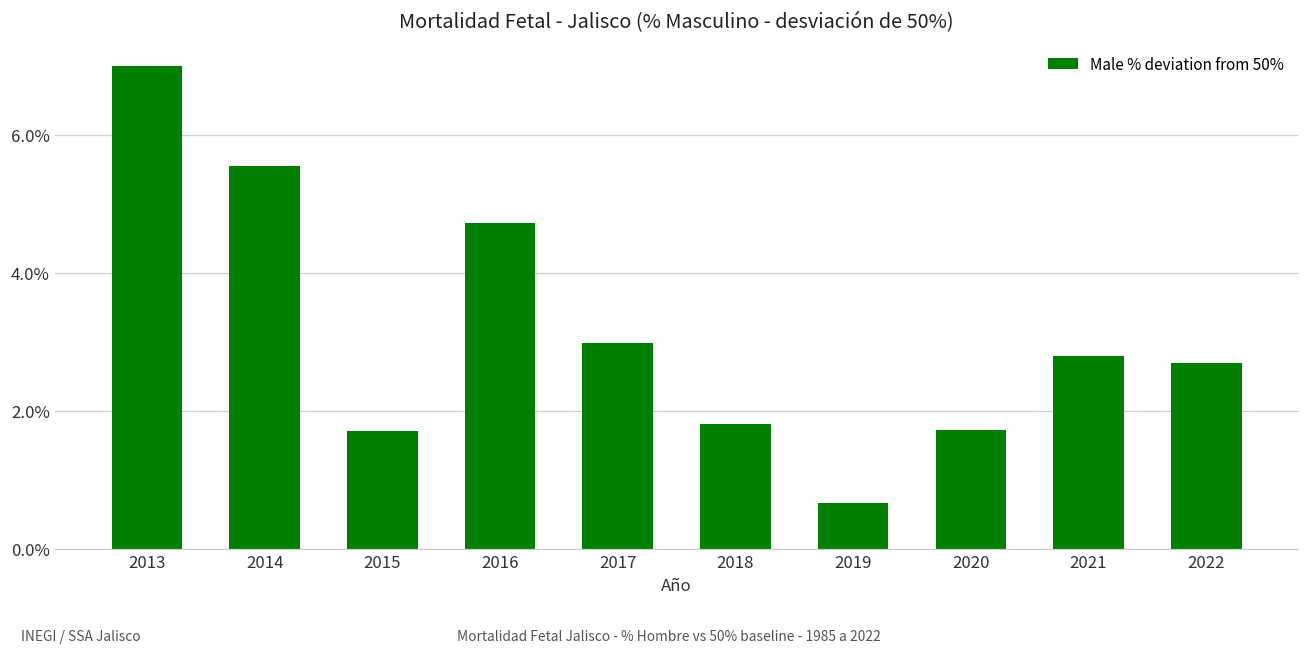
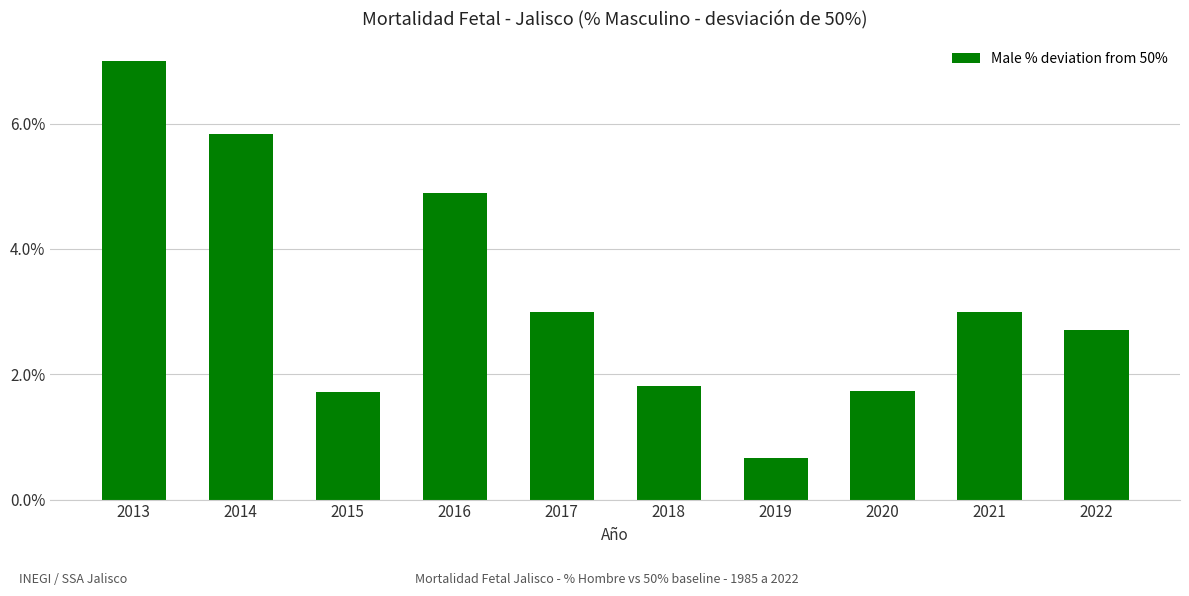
  {
    "2013": "7.0%",
-   "2014": "5.6%",
+   "2014": "5.8%",
    "2015": "1.7%",
-   "2016": "4.7%",
+   "2016": "4.9%",
    "2017": "3.0%",
    "2018": "1.8%",
    "2019": "0.7%",
    "2020": "1.7%",
-   "2021": "2.8%",
+   "2021": "3.0%",
    "2022": "2.7%"
  }
